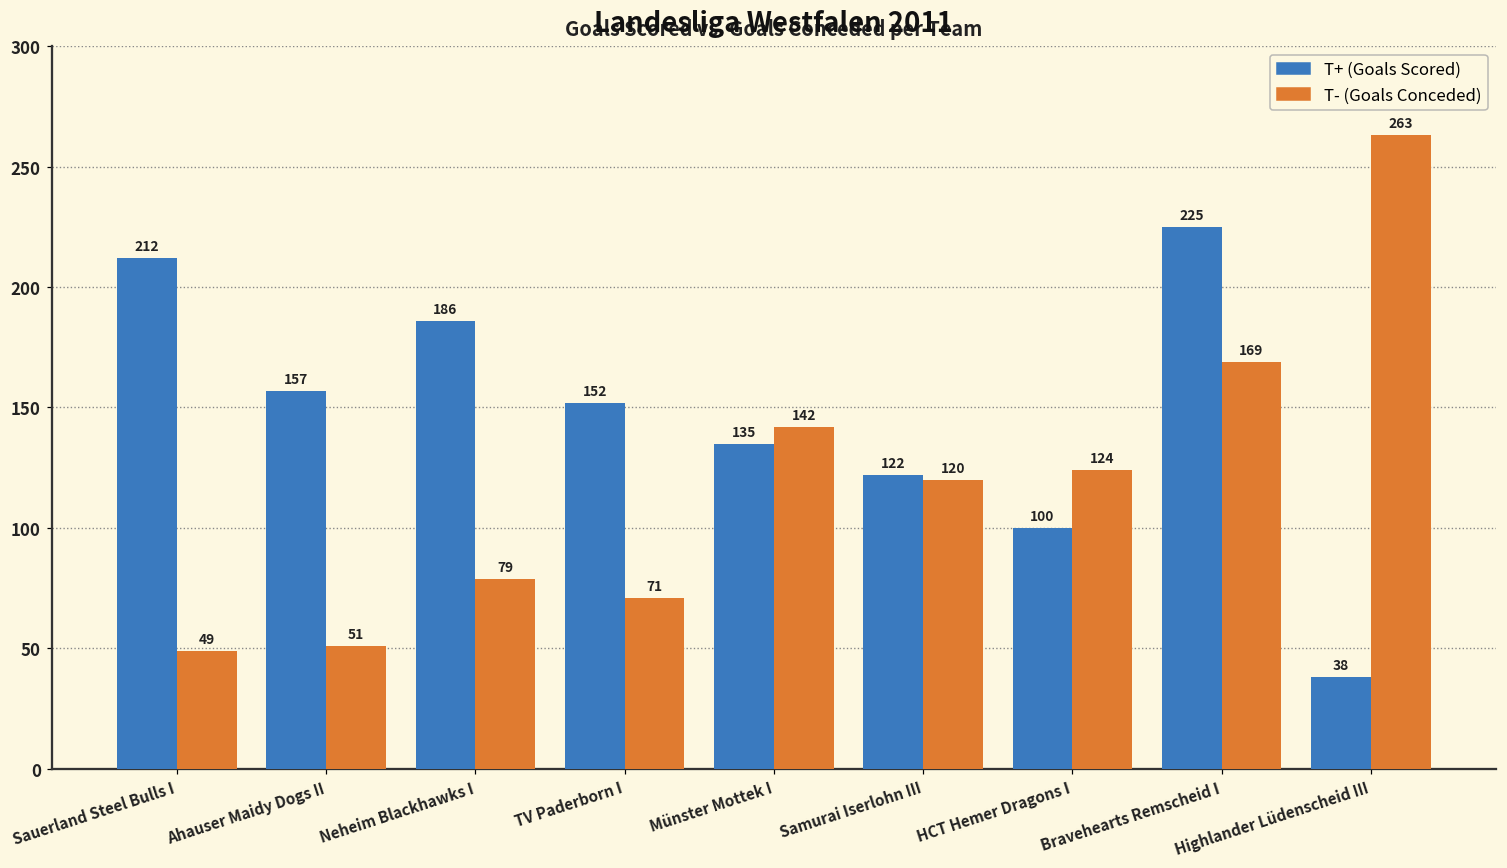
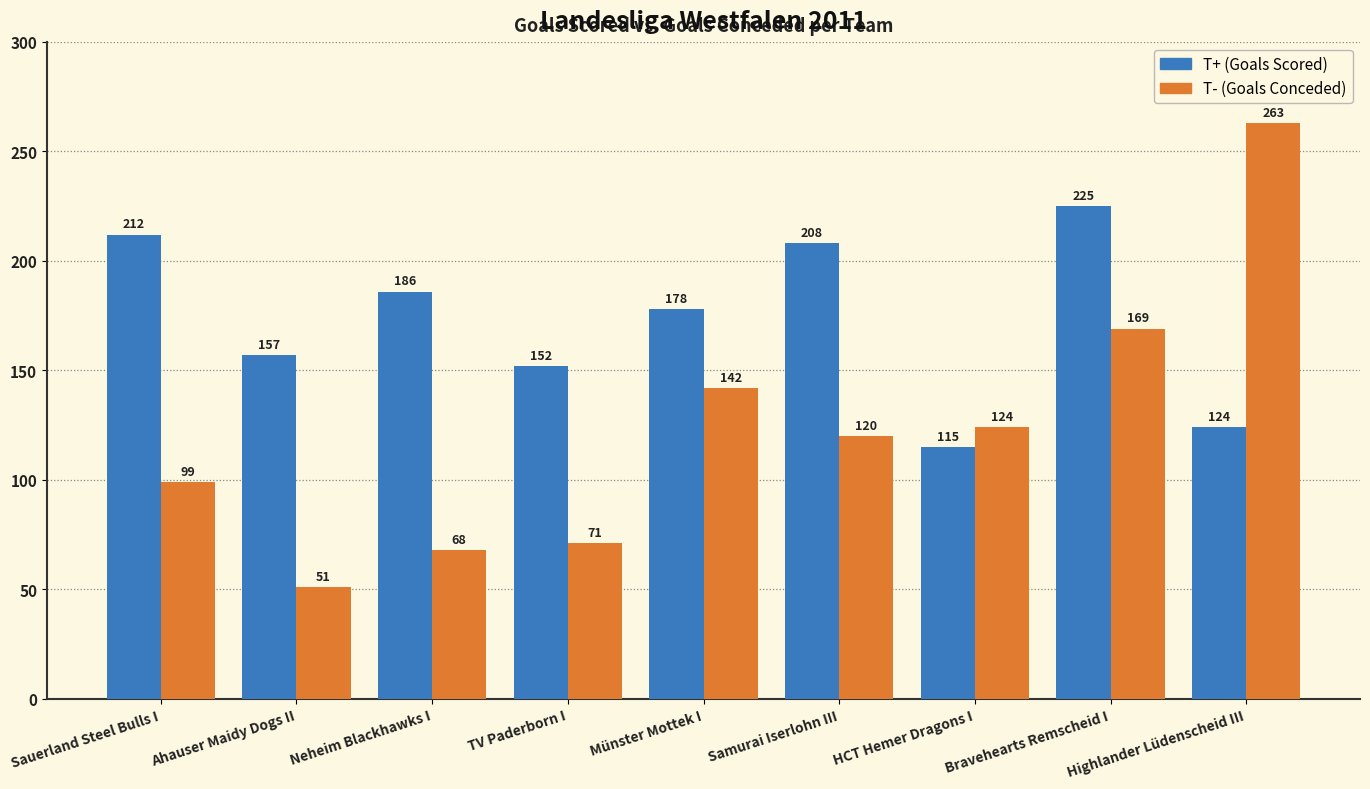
  {
    "T+ (Goals Scored)": {
      "Sauerland Steel Bulls I": 212,
      "Ahauser Maidy Dogs II": 157,
      "Neheim Blackhawks I": 186,
      "TV Paderborn I": 152,
-     "Münster Mottek I": 135,
-     "Samurai Iserlohn III": 122,
-     "HCT Hemer Dragons I": 100,
+     "Münster Mottek I": 178,
+     "Samurai Iserlohn III": 208,
+     "HCT Hemer Dragons I": 115,
      "Bravehearts Remscheid I": 225,
-     "Highlander Lüdenscheid III": 38
+     "Highlander Lüdenscheid III": 124
    },
    "T- (Goals Conceded)": {
-     "Sauerland Steel Bulls I": 49,
+     "Sauerland Steel Bulls I": 99,
      "Ahauser Maidy Dogs II": 51,
-     "Neheim Blackhawks I": 79,
+     "Neheim Blackhawks I": 68,
      "TV Paderborn I": 71,
      "Münster Mottek I": 142,
      "Samurai Iserlohn III": 120,
      "HCT Hemer Dragons I": 124,
      "Bravehearts Remscheid I": 169,
      "Highlander Lüdenscheid III": 263
    }
  }
